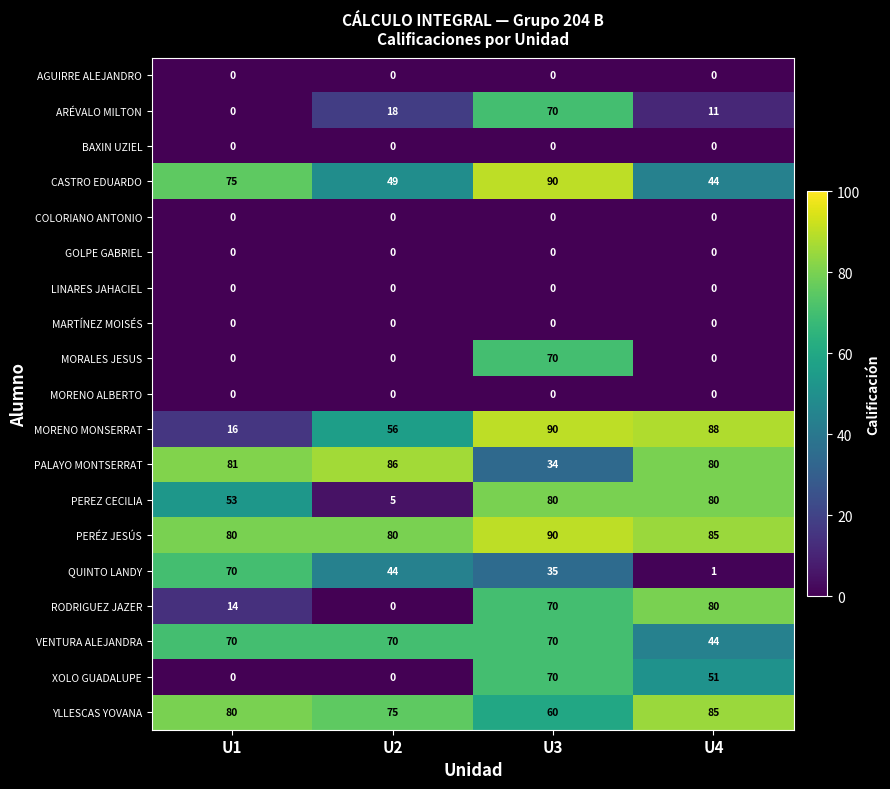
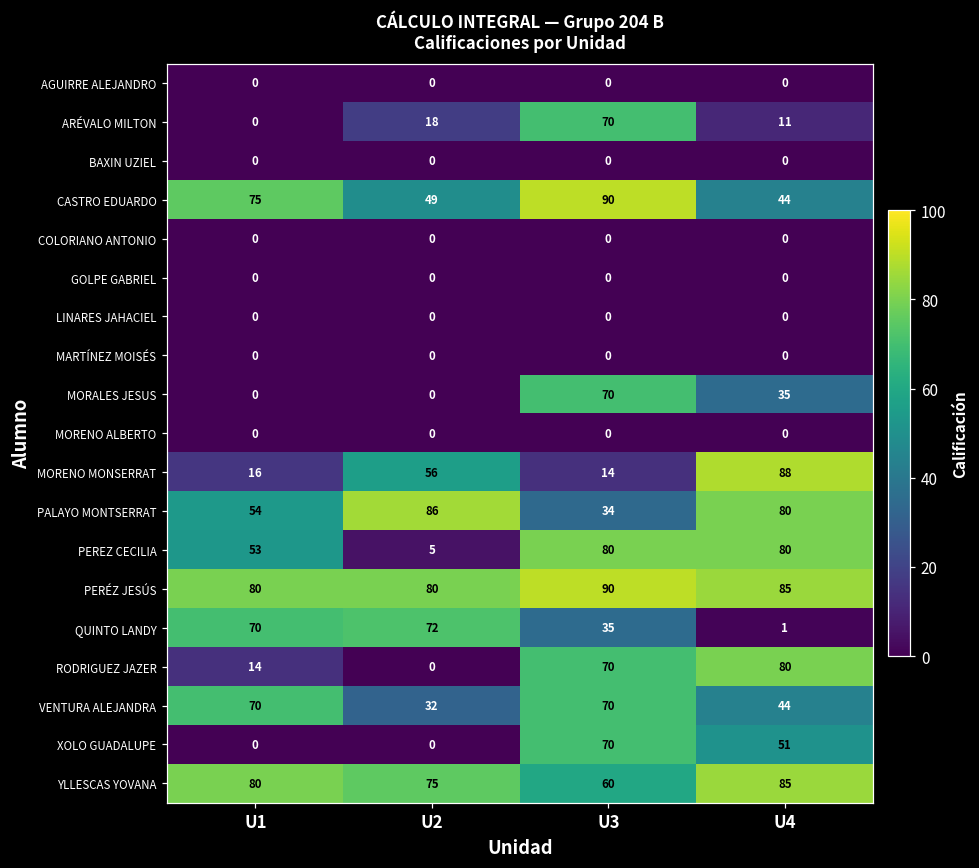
  {
    "AGUIRRE ALEJANDRO": {
      "U1": 0,
      "U2": 0,
      "U3": 0,
      "U4": 0
    },
    "ARÉVALO MILTON": {
      "U1": 0,
      "U2": 18,
      "U3": 70,
      "U4": 11
    },
    "BAXIN UZIEL": {
      "U1": 0,
      "U2": 0,
      "U3": 0,
      "U4": 0
    },
    "CASTRO EDUARDO": {
      "U1": 75,
      "U2": 49,
      "U3": 90,
      "U4": 44
    },
    "COLORIANO ANTONIO": {
      "U1": 0,
      "U2": 0,
      "U3": 0,
      "U4": 0
    },
    "GOLPE GABRIEL": {
      "U1": 0,
      "U2": 0,
      "U3": 0,
      "U4": 0
    },
    "LINARES JAHACIEL": {
      "U1": 0,
      "U2": 0,
      "U3": 0,
      "U4": 0
    },
    "MARTÍNEZ MOISÉS": {
      "U1": 0,
      "U2": 0,
      "U3": 0,
      "U4": 0
    },
    "MORALES JESUS": {
      "U1": 0,
      "U2": 0,
      "U3": 70,
-     "U4": 0
+     "U4": 35
    },
    "MORENO ALBERTO": {
      "U1": 0,
      "U2": 0,
      "U3": 0,
      "U4": 0
    },
    "MORENO MONSERRAT": {
      "U1": 16,
      "U2": 56,
-     "U3": 90,
+     "U3": 14,
      "U4": 88
    },
    "PALAYO MONTSERRAT": {
-     "U1": 81,
+     "U1": 54,
      "U2": 86,
      "U3": 34,
      "U4": 80
    },
    "PEREZ CECILIA": {
      "U1": 53,
      "U2": 5,
      "U3": 80,
      "U4": 80
    },
    "PERÉZ JESÚS": {
      "U1": 80,
      "U2": 80,
      "U3": 90,
      "U4": 85
    },
    "QUINTO LANDY": {
      "U1": 70,
-     "U2": 44,
+     "U2": 72,
      "U3": 35,
      "U4": 1
    },
    "RODRIGUEZ JAZER": {
      "U1": 14,
      "U2": 0,
      "U3": 70,
      "U4": 80
    },
    "VENTURA ALEJANDRA": {
      "U1": 70,
-     "U2": 70,
+     "U2": 32,
      "U3": 70,
      "U4": 44
    },
    "XOLO GUADALUPE": {
      "U1": 0,
      "U2": 0,
      "U3": 70,
      "U4": 51
    },
    "YLLESCAS YOVANA": {
      "U1": 80,
      "U2": 75,
      "U3": 60,
      "U4": 85
    }
  }
